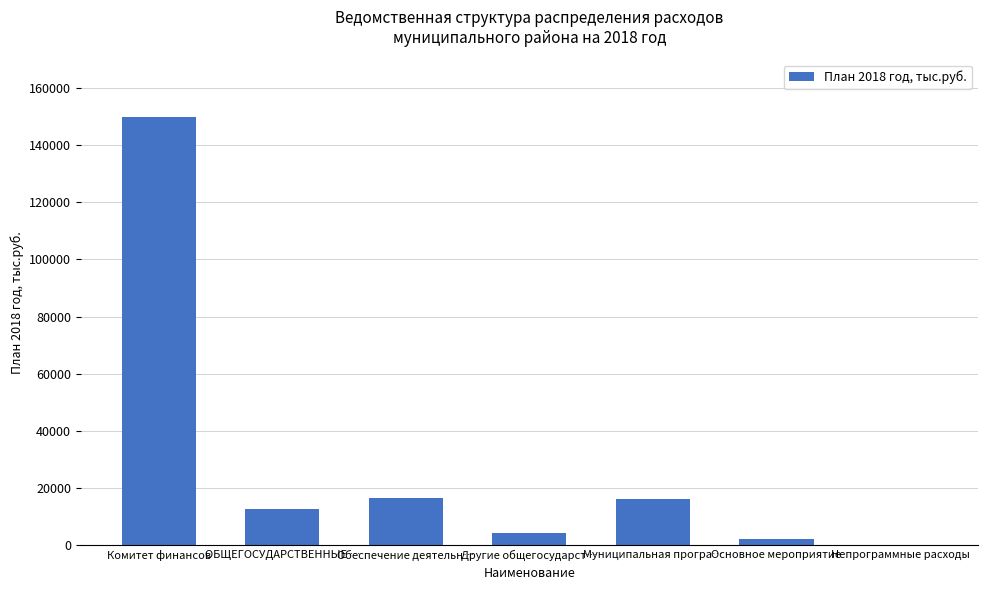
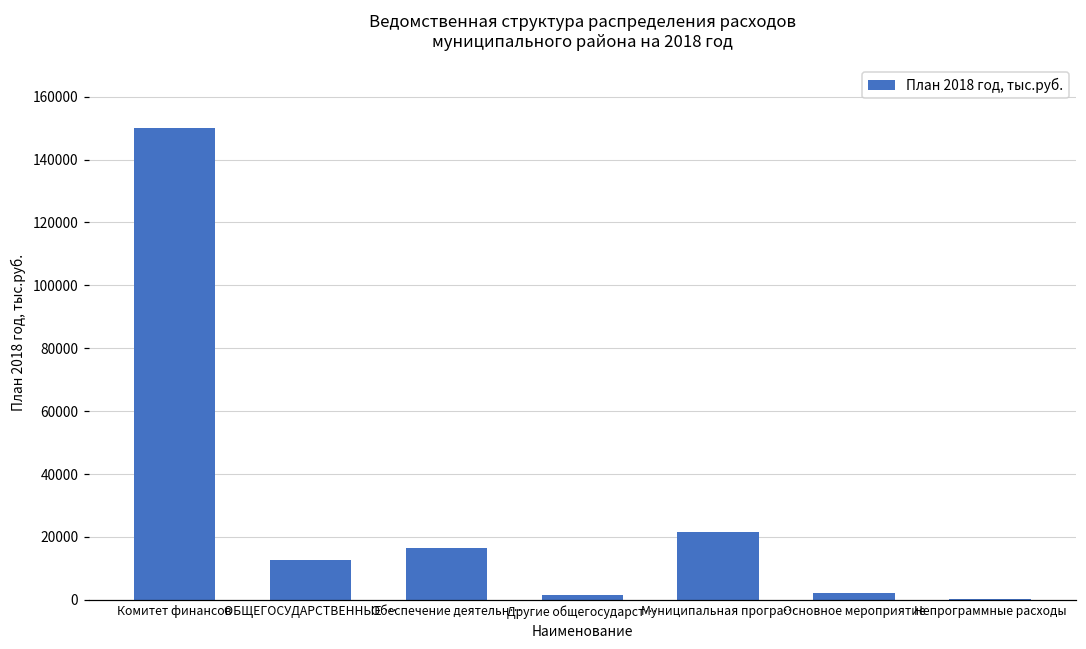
  {
    "Комитет финансов": 150000,
    "ОБЩЕГОСУДАРСТВЕННЫЕ …": 13000,
    "Обеспечение деятельн…": 16000,
-   "Другие общегосударст…": 4000,
-   "Муниципальная програ…": 16000,
+   "Другие общегосударст…": 2000,
+   "Муниципальная програ…": 22000,
    "Основное мероприятие": 2000
  }
